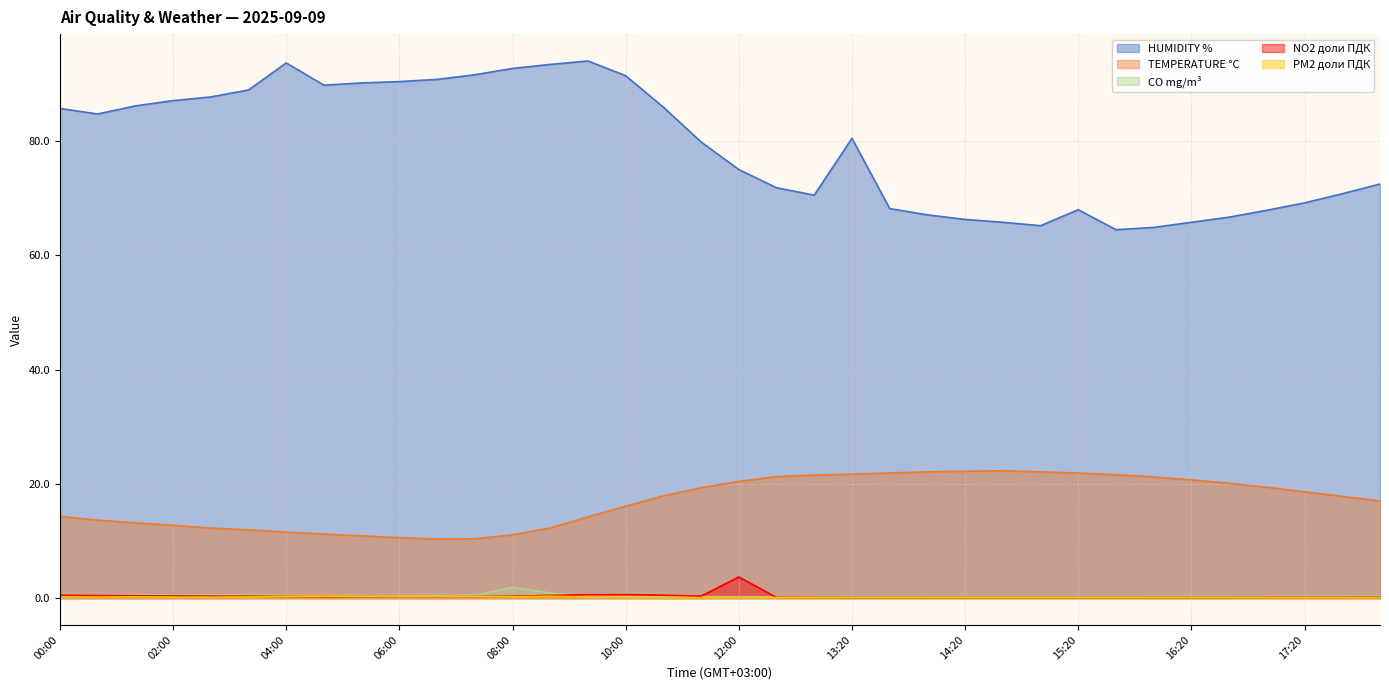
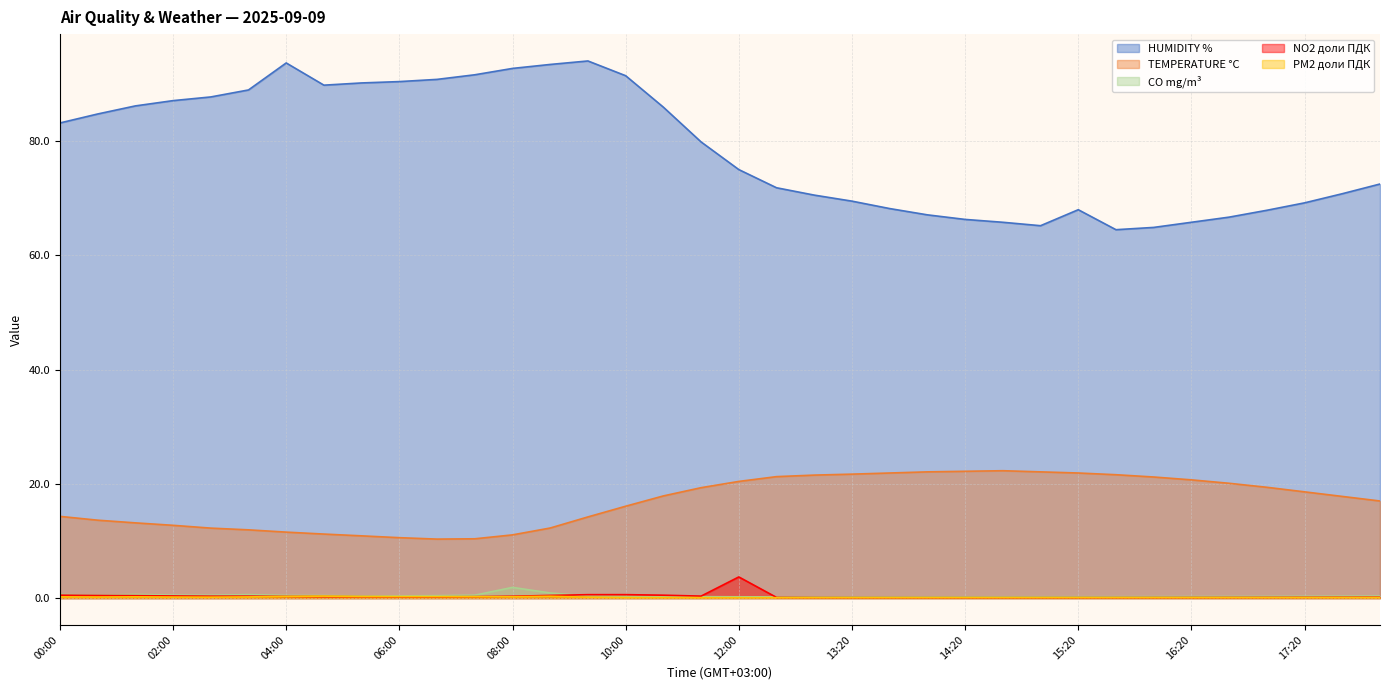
  {
    "HUMIDITY %": {
-     "00:00": 86,
+     "00:00": 83,
      "02:00": 87,
      "04:00": 94,
      "06:00": 90,
      "08:00": 93,
      "10:00": 91,
      "12:00": 75,
-     "13:20": 81,
+     "13:20": 70,
      "14:20": 66,
      "15:20": 68,
      "16:20": 66,
      "17:20": 69
    },
    "CO mg/m³": {
      "08:00": 2
    },
    "NO2 доли ПДК": {
      "12:00": 4
    }
  }
